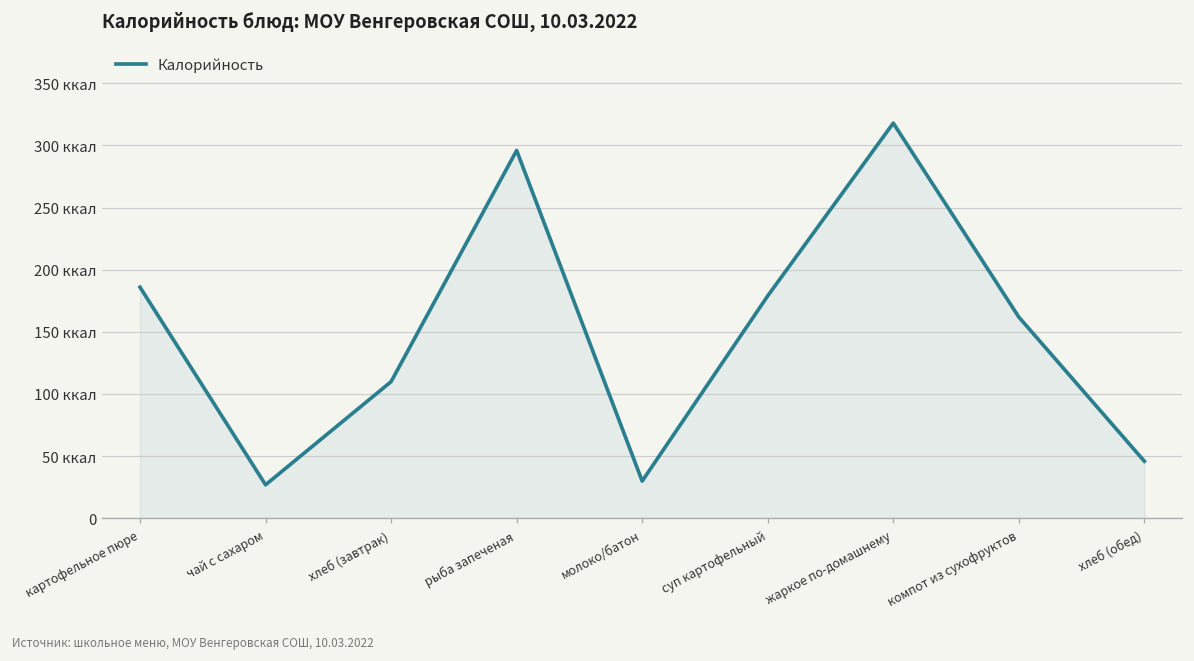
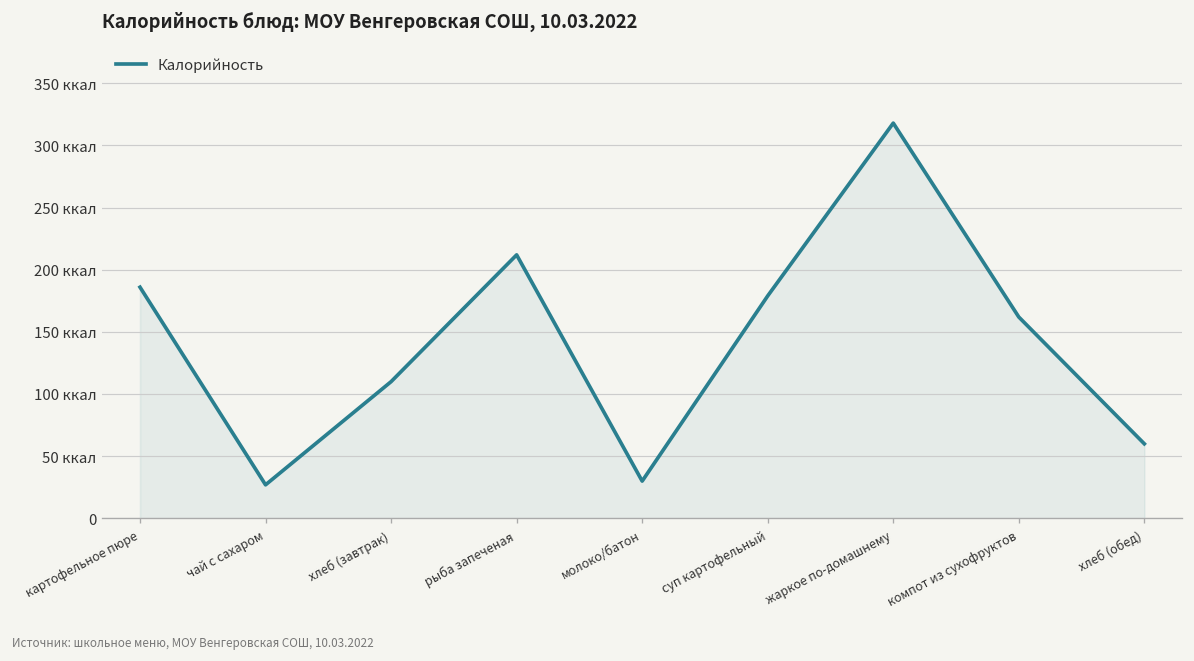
  {
    "картофельное пюре": "186 ккал",
    "чай с сахаром": "27 ккал",
    "хлеб (завтрак)": "110 ккал",
-   "рыба запеченая": "296 ккал",
+   "рыба запеченая": "212 ккал",
    "молоко/батон": "30 ккал",
    "суп картофельный": "179 ккал",
    "жаркое по-домашнему": "318 ккал",
    "компот из сухофруктов": "162 ккал",
-   "хлеб (обед)": "46 ккал"
+   "хлеб (обед)": "60 ккал"
  }
